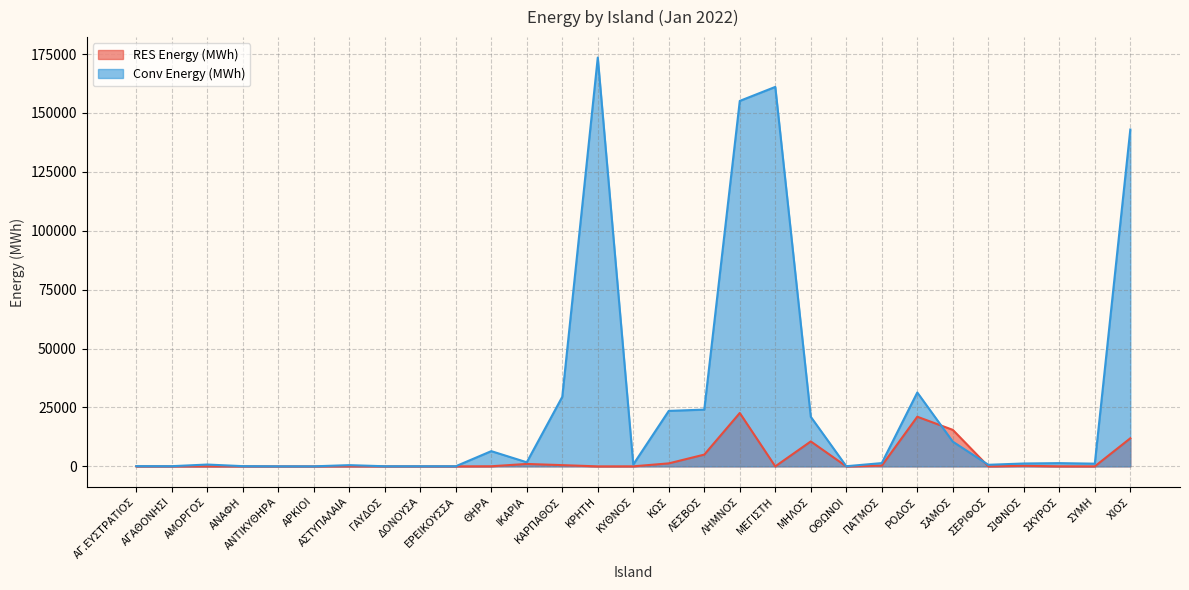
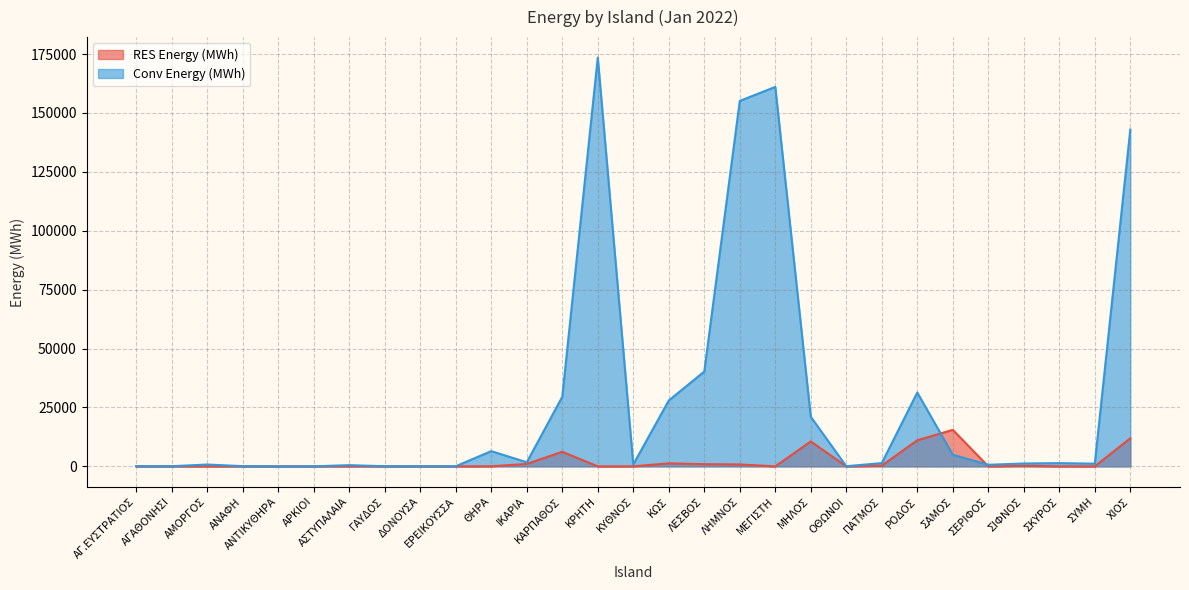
  {
    "RES Energy (MWh)": {
      "ΘΗΡΑ": 0,
-     "ΚΑΡΠΑΘΟΣ": 1000,
+     "ΚΑΡΠΑΘΟΣ": 6000,
      "ΚΡΗΤΗ": 0,
      "ΚΩΣ": 1000,
-     "ΛΕΣΒΟΣ": 5000,
-     "ΛΗΜΝΟΣ": 23000,
+     "ΛΕΣΒΟΣ": 1000,
+     "ΛΗΜΝΟΣ": 1000,
      "ΜΕΓΙΣΤΗ": 0,
      "ΜΗΛΟΣ": 11000,
-     "ΡΟΔΟΣ": 21000,
+     "ΡΟΔΟΣ": 11000,
      "ΣΑΜΟΣ": 16000,
      "ΣΚΥΡΟΣ": 0,
      "ΣΥΜΗ": 0,
      "ΧΙΟΣ": 12000
    },
    "Conv Energy (MWh)": {
      "ΘΗΡΑ": 6000,
      "ΚΑΡΠΑΘΟΣ": 30000,
      "ΚΡΗΤΗ": 174000,
-     "ΚΩΣ": 24000,
-     "ΛΕΣΒΟΣ": 24000,
+     "ΚΩΣ": 28000,
+     "ΛΕΣΒΟΣ": 40000,
      "ΛΗΜΝΟΣ": 155000,
      "ΜΕΓΙΣΤΗ": 161000,
      "ΜΗΛΟΣ": 21000,
      "ΡΟΔΟΣ": 31000,
-     "ΣΑΜΟΣ": 11000,
+     "ΣΑΜΟΣ": 5000,
      "ΣΚΥΡΟΣ": 1000,
      "ΣΥΜΗ": 1000,
      "ΧΙΟΣ": 143000
    }
  }
